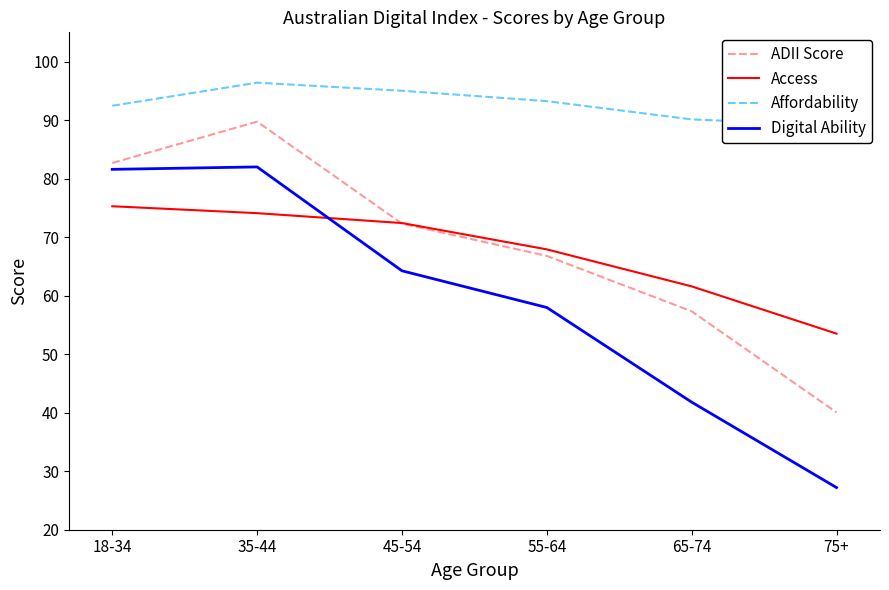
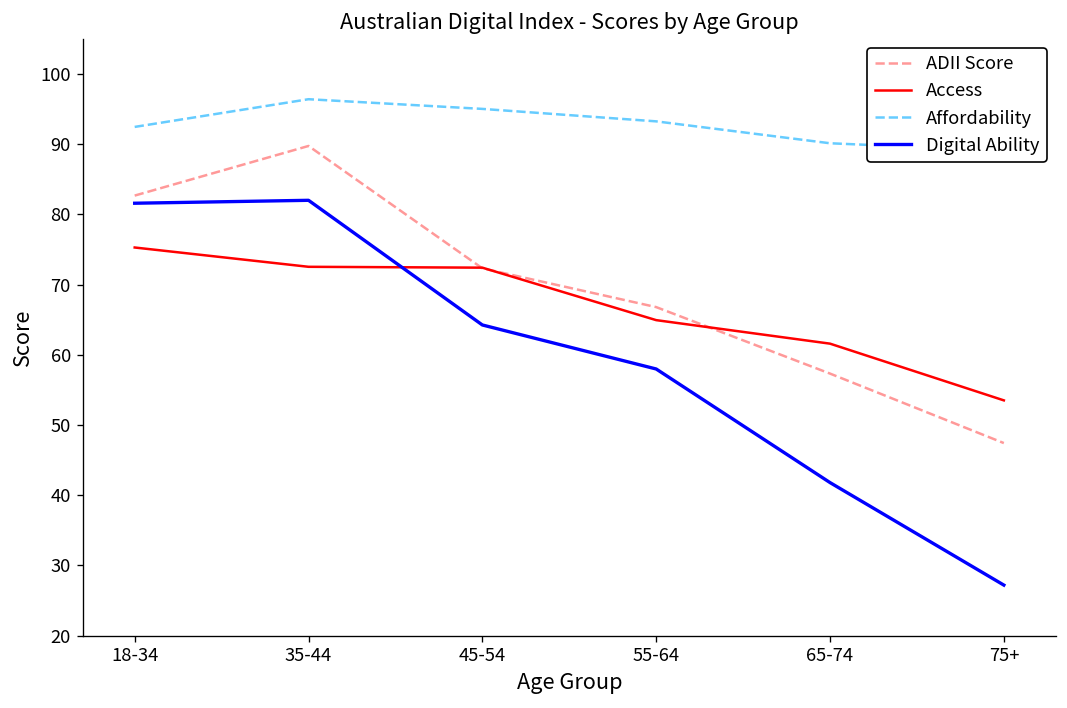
  {
    "ADII Score": {
      "18-34": 83,
      "35-44": 90,
      "55-64": 67,
      "65-74": 57,
-     "75+": 40
+     "75+": 47
    },
    "Access": {
      "18-34": 75,
-     "35-44": 74,
-     "55-64": 68,
+     "35-44": 73,
+     "55-64": 65,
      "65-74": 62,
      "75+": 54
    },
    "Affordability": {
      "18-34": 92,
      "35-44": 96,
      "45-54": 95,
      "55-64": 93,
      "65-74": 90
    },
    "Digital Ability": {
      "18-34": 82,
      "35-44": 82,
      "45-54": 64,
      "55-64": 58,
      "65-74": 42,
      "75+": 27
    }
  }
